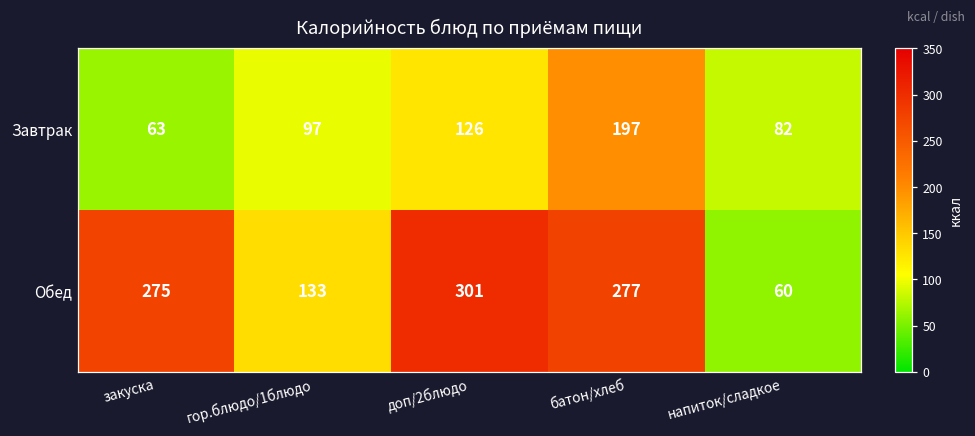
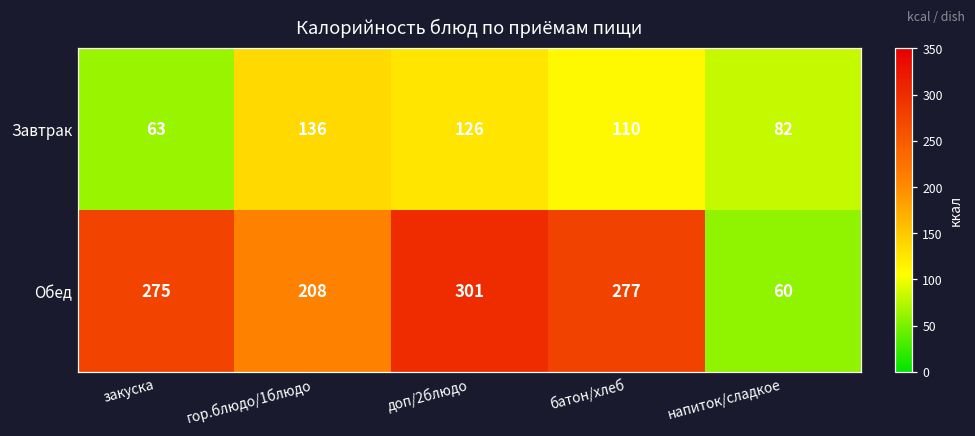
  {
    "Завтрак": {
      "закуска": 63,
-     "гор.блюдо/1блюдо": 97,
+     "гор.блюдо/1блюдо": 136,
      "доп/2блюдо": 126,
-     "батон/хлеб": 197,
+     "батон/хлеб": 110,
      "напиток/сладкое": 82
    },
    "Обед": {
      "закуска": 275,
-     "гор.блюдо/1блюдо": 133,
+     "гор.блюдо/1блюдо": 208,
      "доп/2блюдо": 301,
      "батон/хлеб": 277,
      "напиток/сладкое": 60
    }
  }
